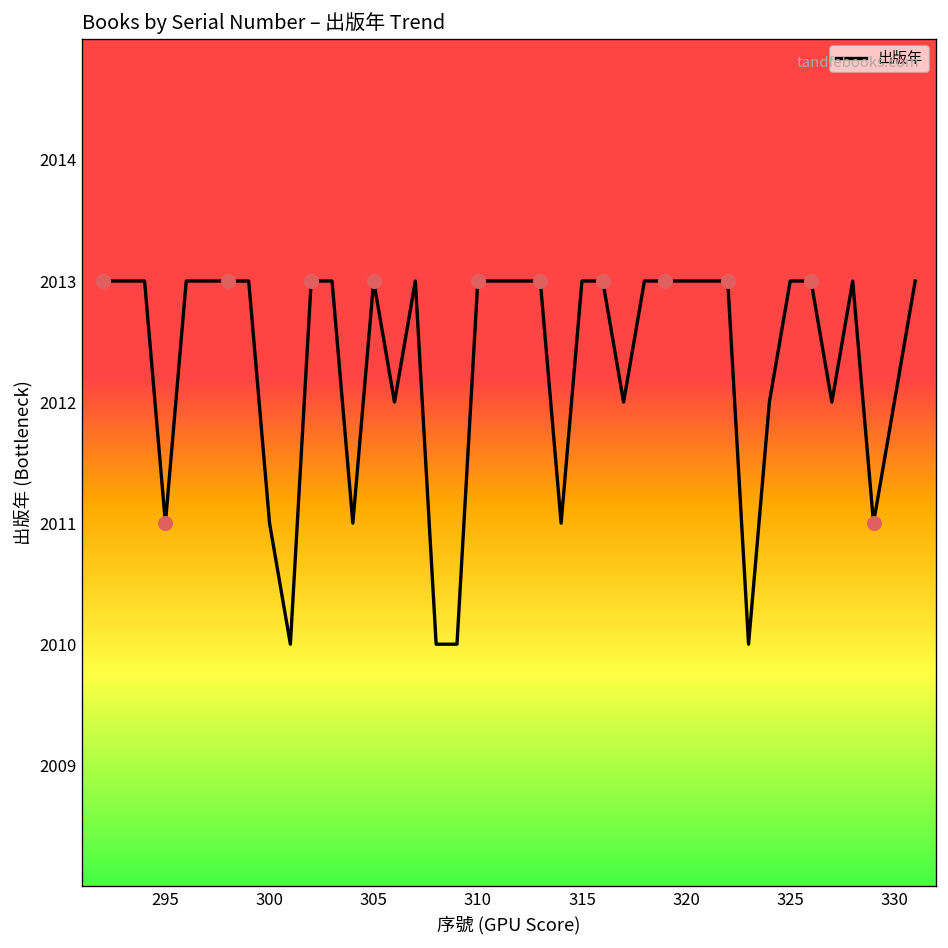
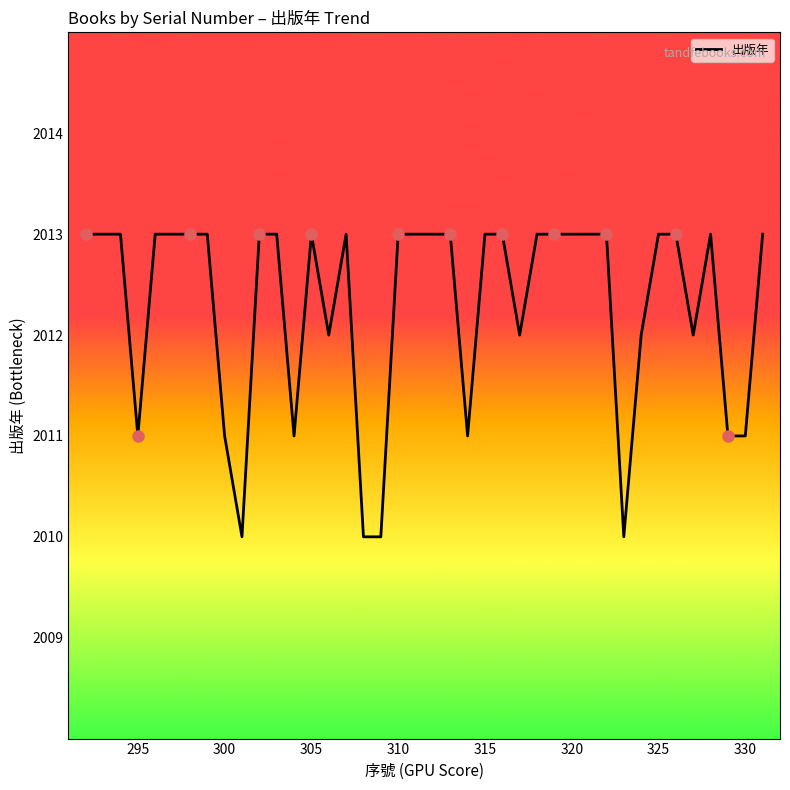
  {
    "出版年": {
      "300": 2011,
      "315": 2013,
      "320": 2013,
      "325": 2013,
-     "330": 2012
+     "330": 2011
    }
  }
